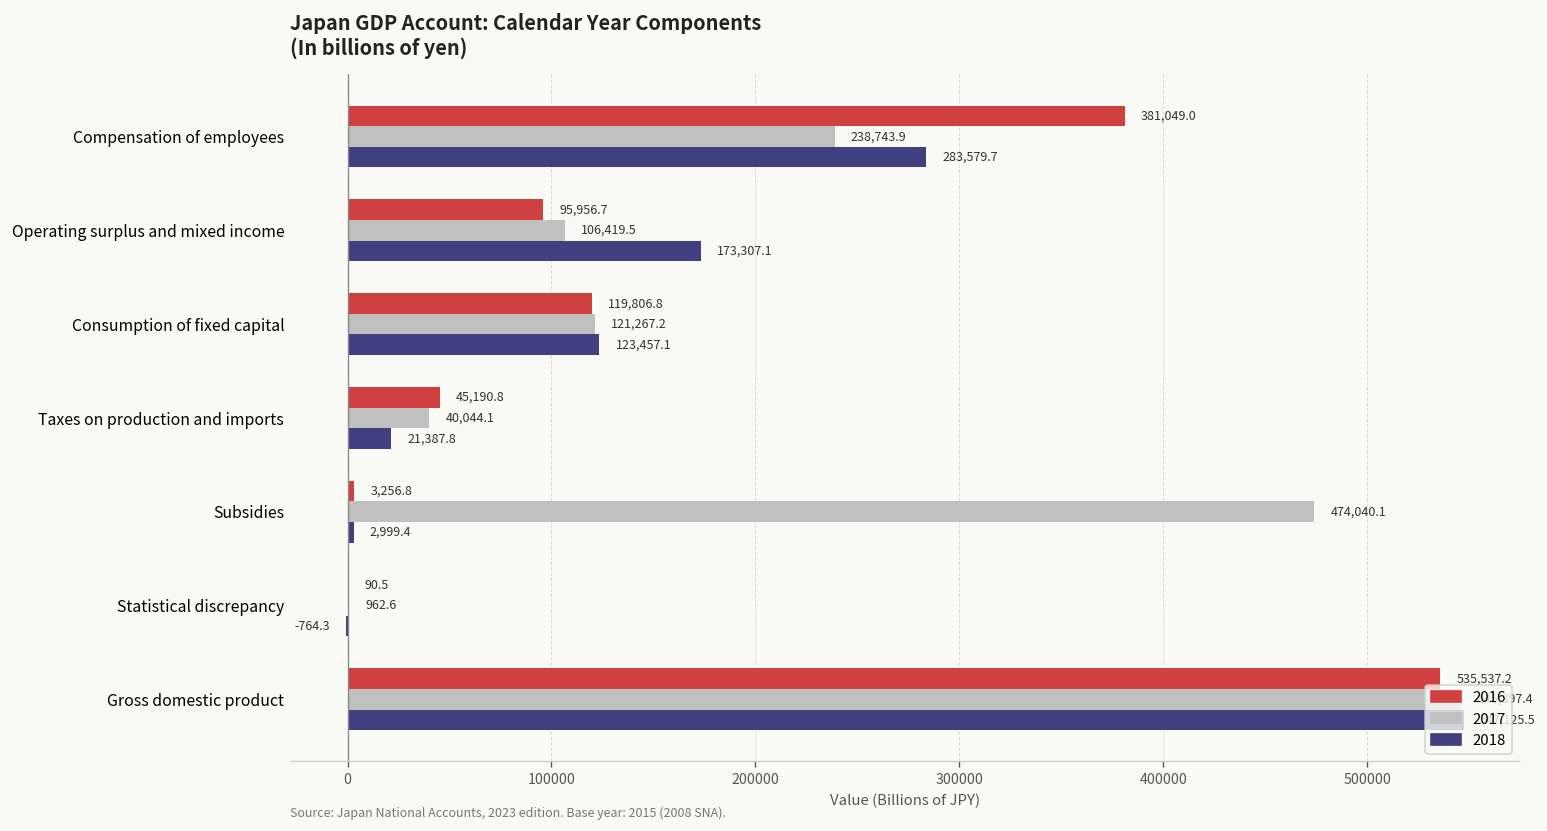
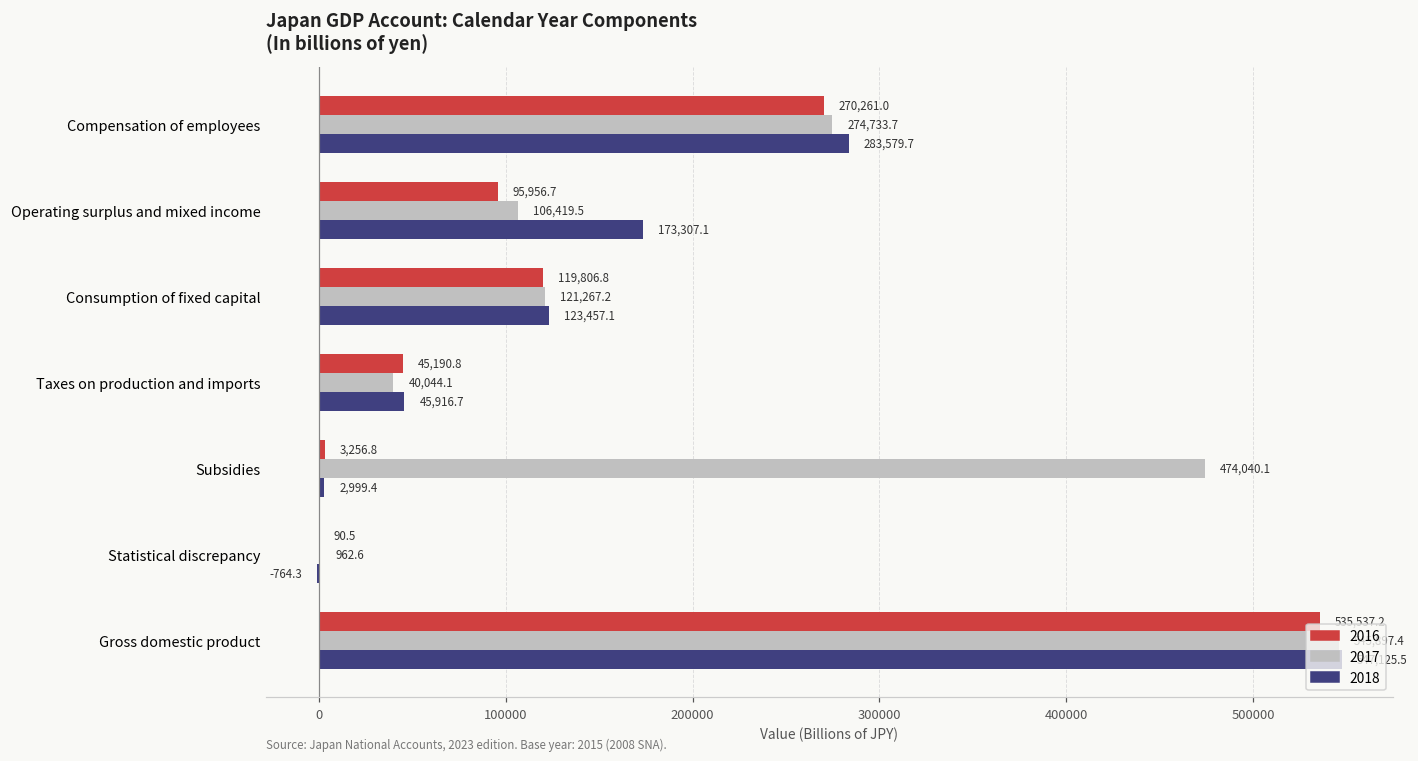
  {
    "2016": {
-     "Compensation of employees": "381,049.0",
+     "Compensation of employees": "270,261.0",
      "Operating surplus and mixed income": "95,956.7",
      "Consumption of fixed capital": "119,806.8",
      "Taxes on production and imports": "45,190.8",
      "Subsidies": "3,256.8",
      "Statistical discrepancy": "90.5"
    },
    "2017": {
-     "Compensation of employees": "238,743.9",
+     "Compensation of employees": "274,733.7",
      "Operating surplus and mixed income": "106,419.5",
      "Consumption of fixed capital": "121,267.2",
      "Taxes on production and imports": "40,044.1",
      "Subsidies": "474,040.1",
      "Statistical discrepancy": "962.6"
    },
    "2018": {
      "Compensation of employees": "283,579.7",
      "Operating surplus and mixed income": "173,307.1",
      "Consumption of fixed capital": "123,457.1",
-     "Taxes on production and imports": "21,387.8",
+     "Taxes on production and imports": "45,916.7",
      "Subsidies": "2,999.4",
      "Statistical discrepancy": "-764.3"
    }
  }
